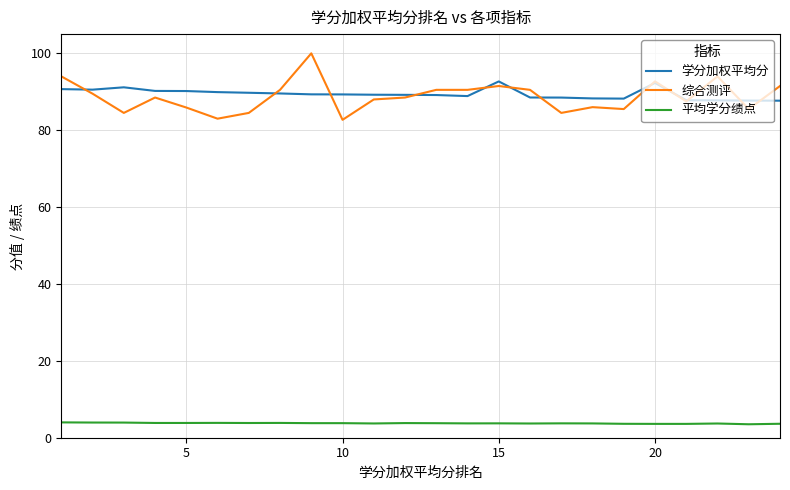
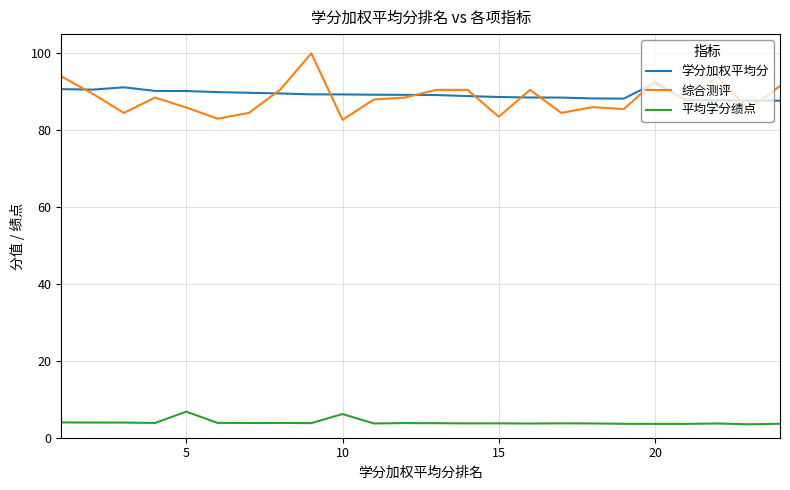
  {
    "学分加权平均分": {
      "5": 90,
      "10": 89,
-     "15": 93
+     "15": 89
    },
    "综合测评": {
      "5": 86,
      "10": 83,
-     "15": 92
+     "15": 84
    },
    "平均学分绩点": {
-     "5": 4,
-     "10": 4,
+     "5": 7,
+     "10": 6,
      "15": 4,
      "20": 4
    }
  }
